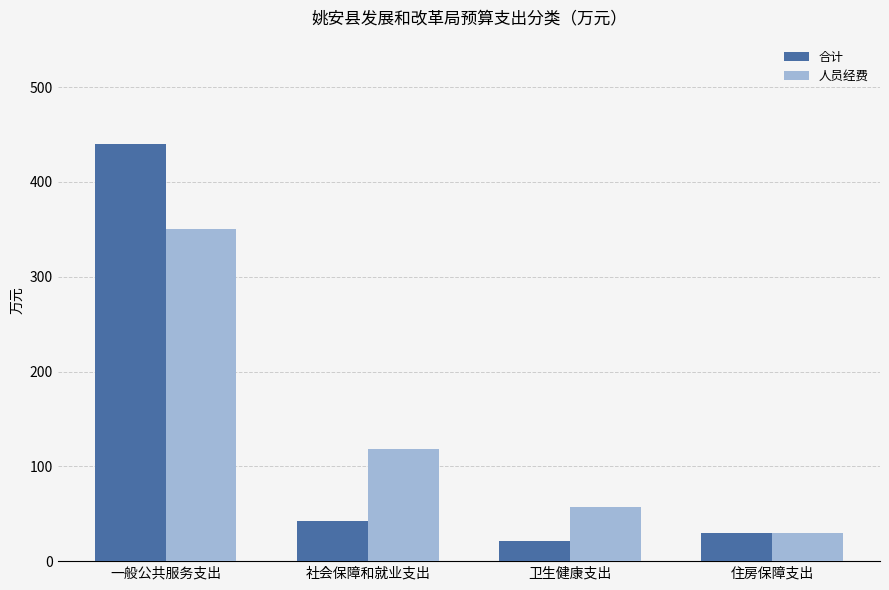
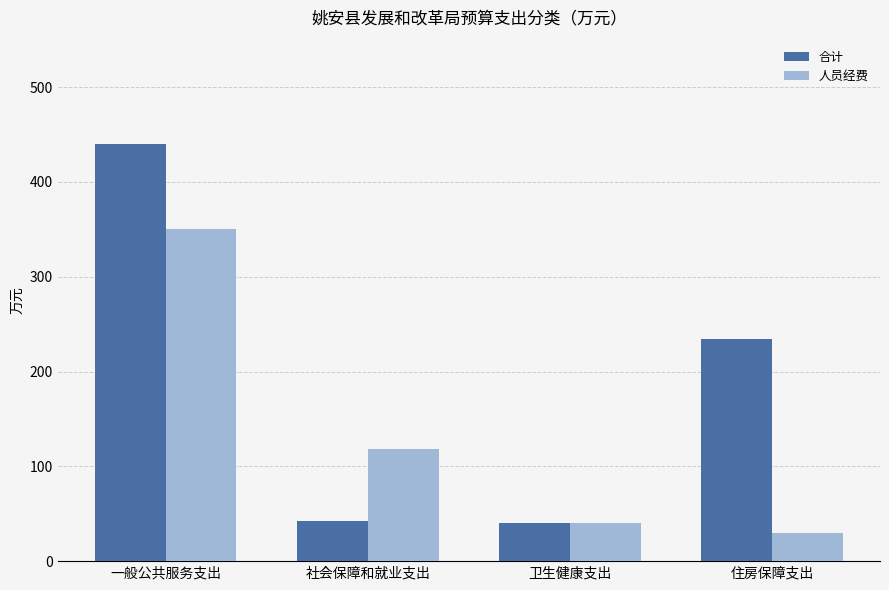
  {
    "合计": {
      "一般公共服务支出": 440,
      "社会保障和就业支出": 40,
-     "卫生健康支出": 20,
-     "住房保障支出": 30
+     "卫生健康支出": 40,
+     "住房保障支出": 230
    },
    "人员经费": {
      "一般公共服务支出": 350,
      "社会保障和就业支出": 120,
-     "卫生健康支出": 60,
+     "卫生健康支出": 40,
      "住房保障支出": 30
    }
  }
